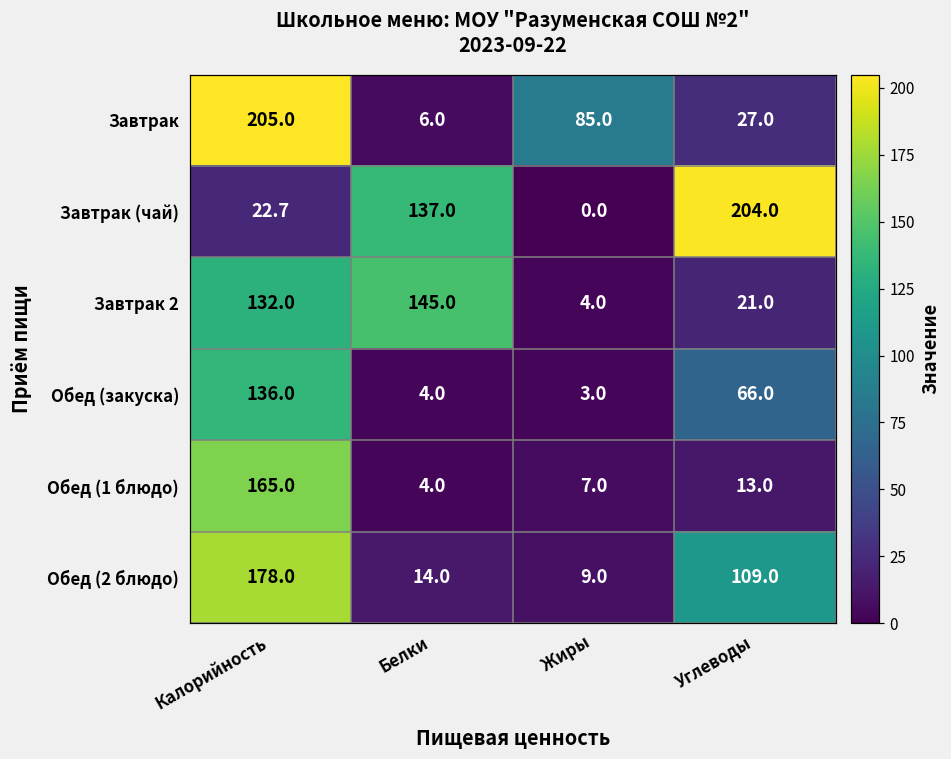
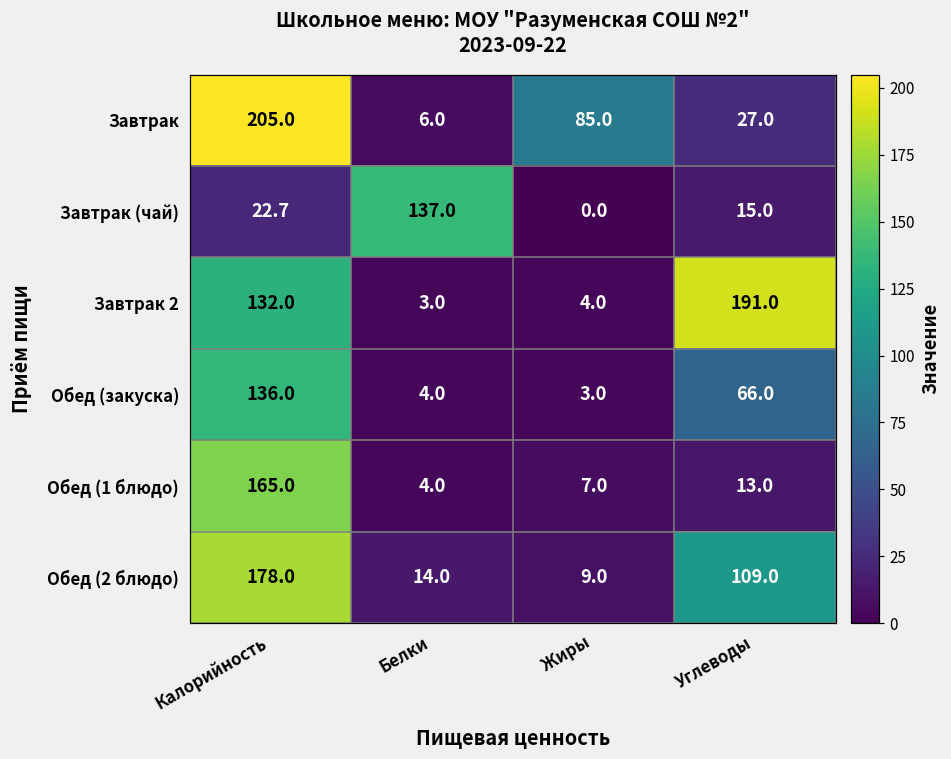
  {
    "Завтрак": {
      "Калорийность": 205.0,
      "Белки": 6.0,
      "Жиры": 85.0,
      "Углеводы": 27.0
    },
    "Завтрак (чай)": {
      "Калорийность": 22.7,
      "Белки": 137.0,
      "Жиры": 0.0,
-     "Углеводы": 204.0
+     "Углеводы": 15.0
    },
    "Завтрак 2": {
      "Калорийность": 132.0,
-     "Белки": 145.0,
+     "Белки": 3.0,
      "Жиры": 4.0,
-     "Углеводы": 21.0
+     "Углеводы": 191.0
    },
    "Обед (закуска)": {
      "Калорийность": 136.0,
      "Белки": 4.0,
      "Жиры": 3.0,
      "Углеводы": 66.0
    },
    "Обед (1 блюдо)": {
      "Калорийность": 165.0,
      "Белки": 4.0,
      "Жиры": 7.0,
      "Углеводы": 13.0
    },
    "Обед (2 блюдо)": {
      "Калорийность": 178.0,
      "Белки": 14.0,
      "Жиры": 9.0,
      "Углеводы": 109.0
    }
  }
